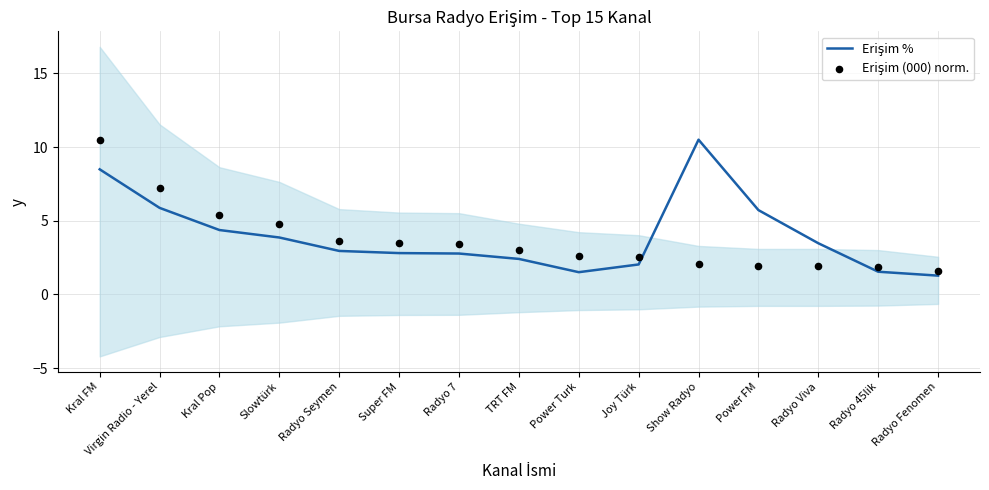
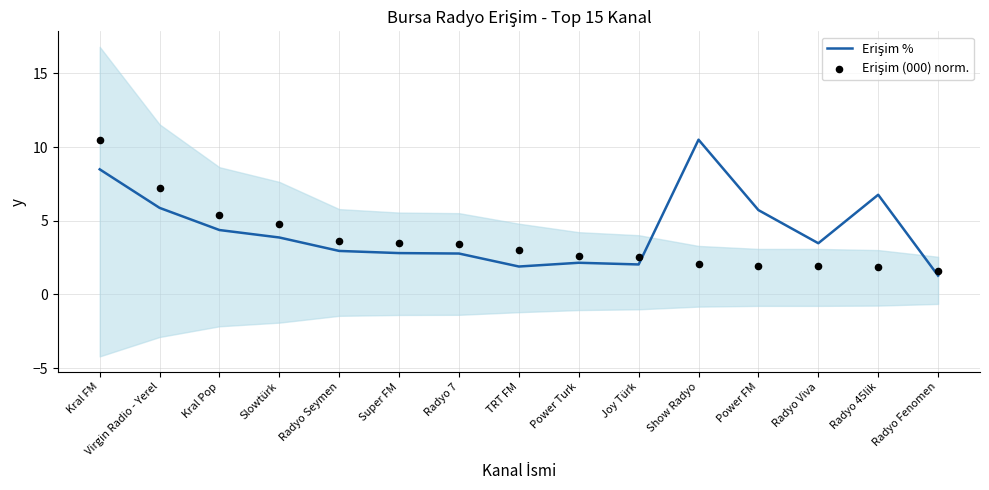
  {
    "Erişim %": {
      "Kral FM": 8.5,
      "Virgin Radio - Yerel": 5.9,
      "Kral Pop": 4.4,
      "Slowtürk": 3.9,
      "Radyo Seymen": 3.0,
      "Super FM": 2.8,
      "Radyo 7": 2.8,
-     "TRT FM": 2.4,
-     "Power Turk": 1.5,
+     "TRT FM": 1.9,
+     "Power Turk": 2.2,
      "Joy Türk": 2.0,
      "Show Radyo": 10.5,
      "Power FM": 5.7,
      "Radyo Viva": 3.5,
-     "Radyo 45lik": 1.5,
+     "Radyo 45lik": 6.8,
      "Radyo Fenomen": 1.3
    }
  }
